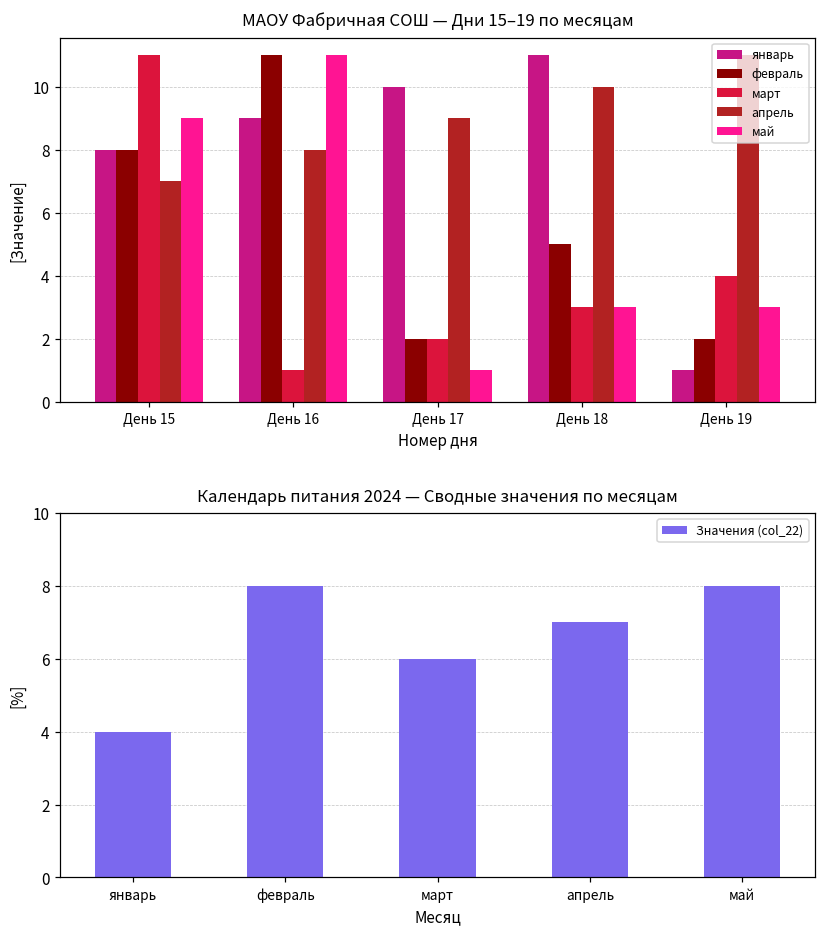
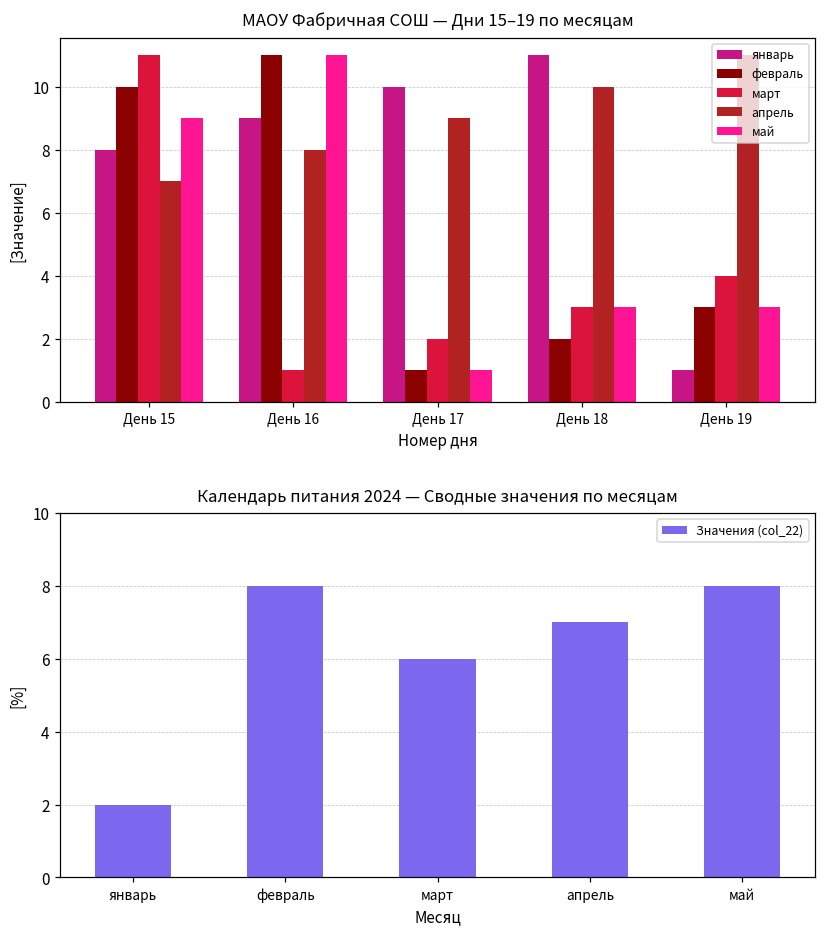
  {
    "МАОУ Фабричная СОШ — Дни 15–19 по месяцам": {
      "февраль": {
-       "День 15": 8,
+       "День 15": 10,
        "День 16": 11,
-       "День 17": 2,
-       "День 18": 5,
-       "День 19": 2
+       "День 17": 1,
+       "День 18": 2,
+       "День 19": 3
      }
    },
    "Календарь питания 2024 — Сводные значения по месяцам": {
-     "январь": 4,
+     "январь": 2,
      "февраль": 8,
      "март": 6,
      "апрель": 7,
      "май": 8
    }
  }
